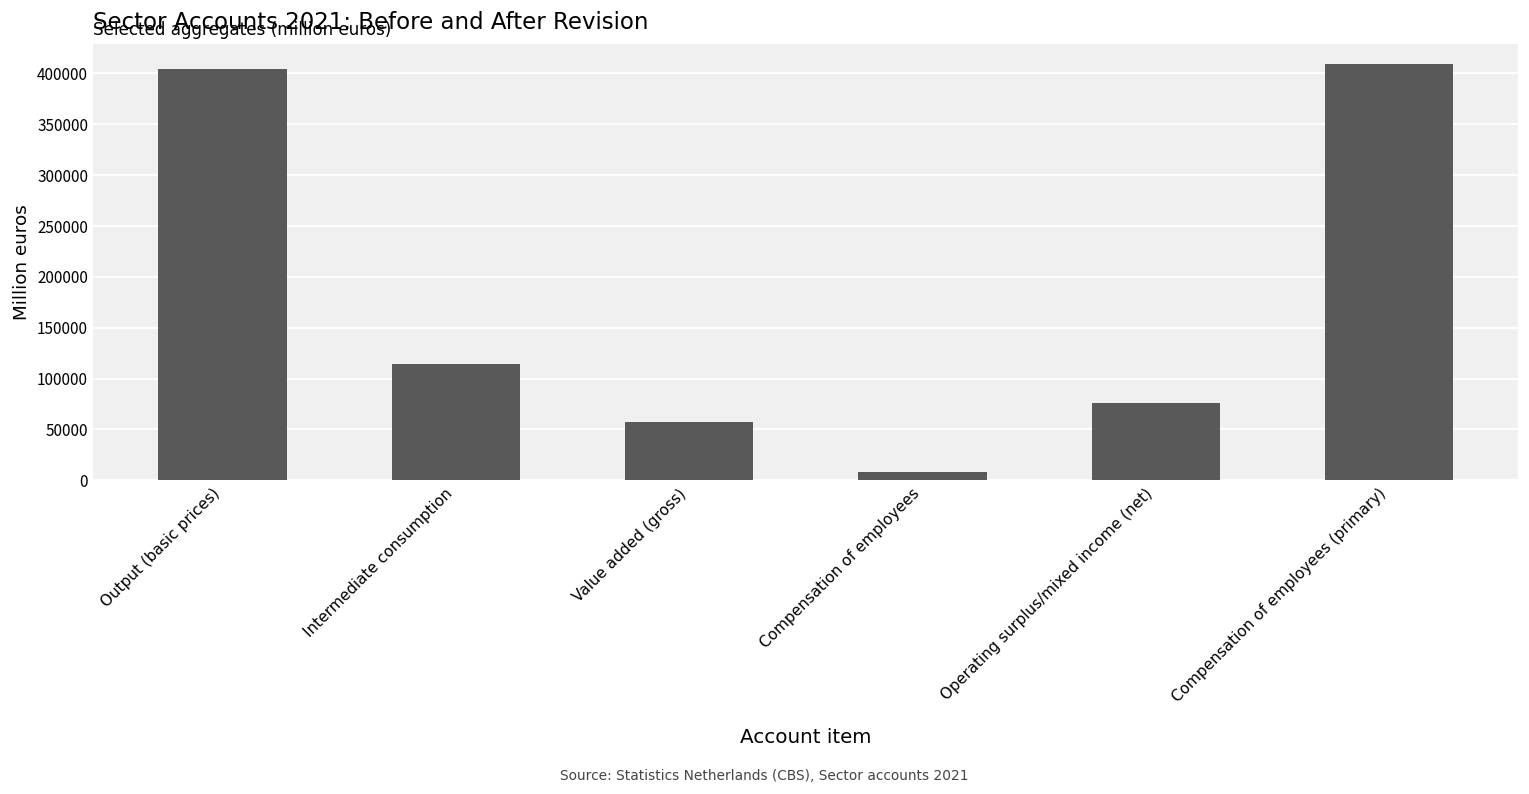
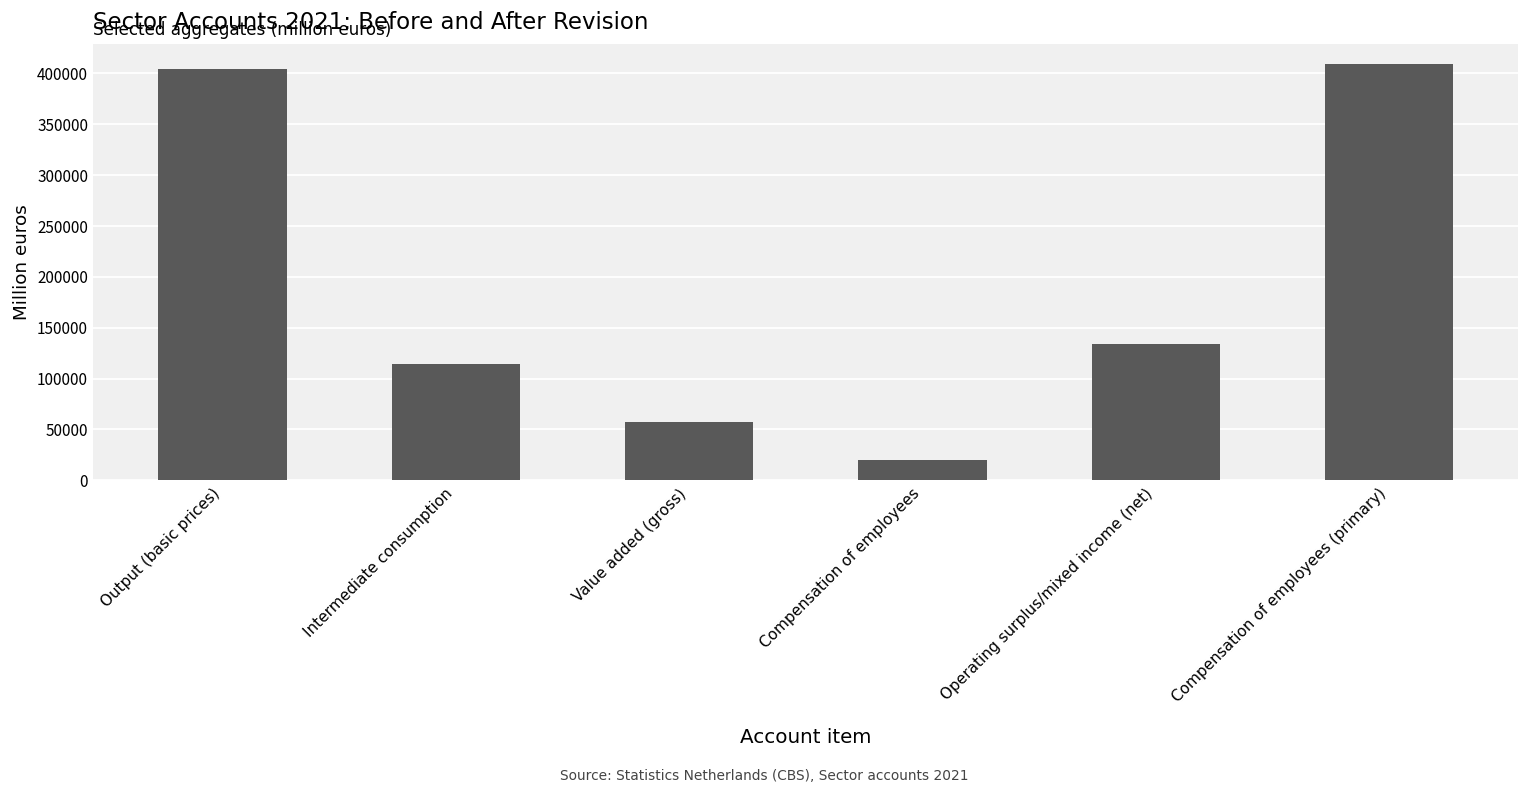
  {
    "Output (basic prices)": 400000,
    "Intermediate consumption": 110000,
    "Value added (gross)": 60000,
-   "Compensation of employees": 10000,
-   "Operating surplus/mixed income (net)": 80000,
+   "Compensation of employees": 20000,
+   "Operating surplus/mixed income (net)": 130000,
    "Compensation of employees (primary)": 410000
  }
